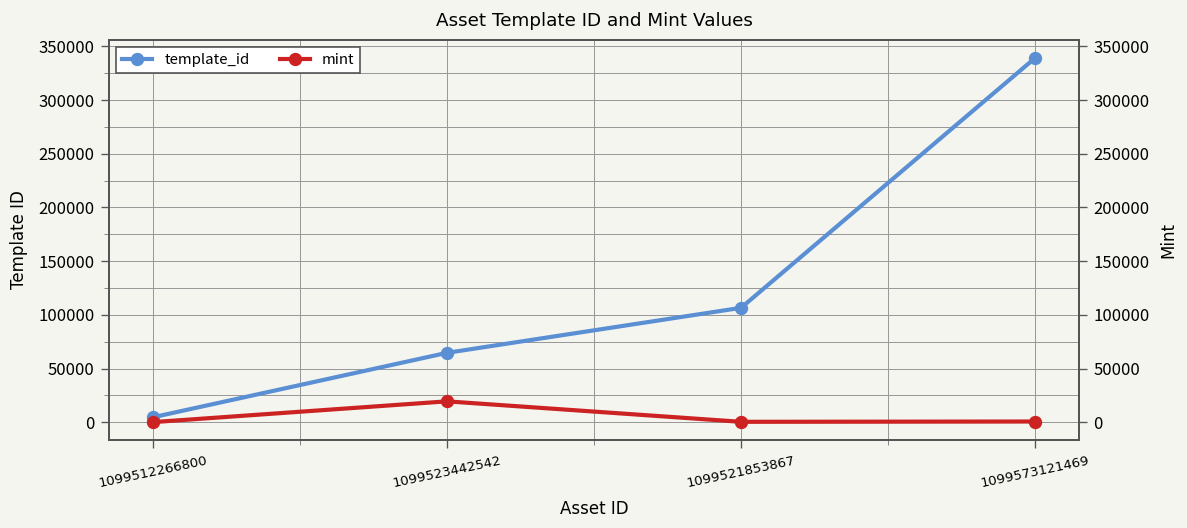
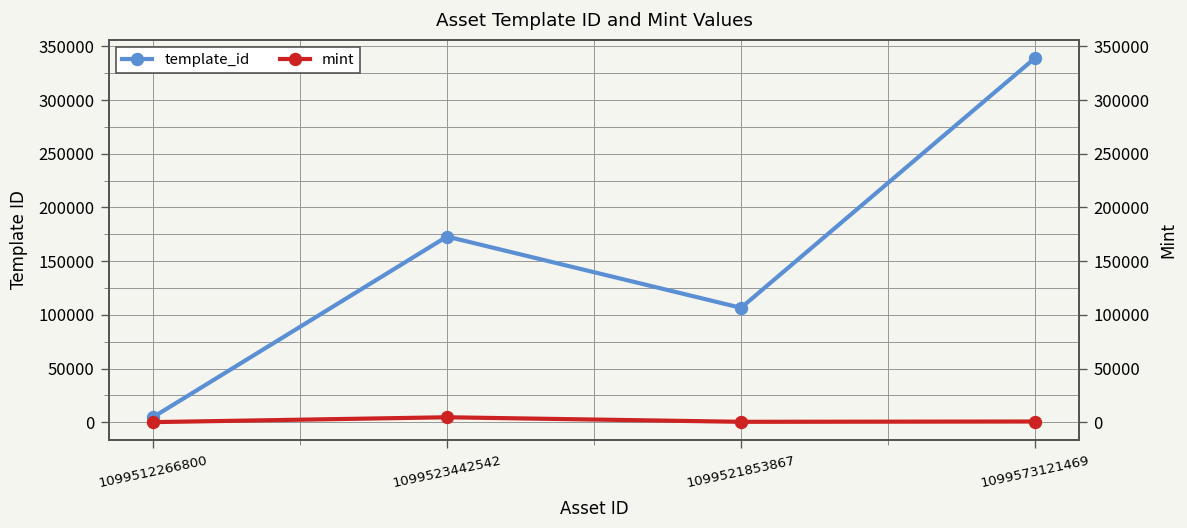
  {
    "template_id": {
      "1099512266800": 0,
-     "1099523442542": 60000,
+     "1099523442542": 170000,
      "1099521853867": 110000,
      "1099573121469": 340000
    },
    "mint": {
      "1099512266800": 0,
-     "1099523442542": 20000,
+     "1099523442542": 0,
      "1099521853867": 0,
      "1099573121469": 0
    }
  }
